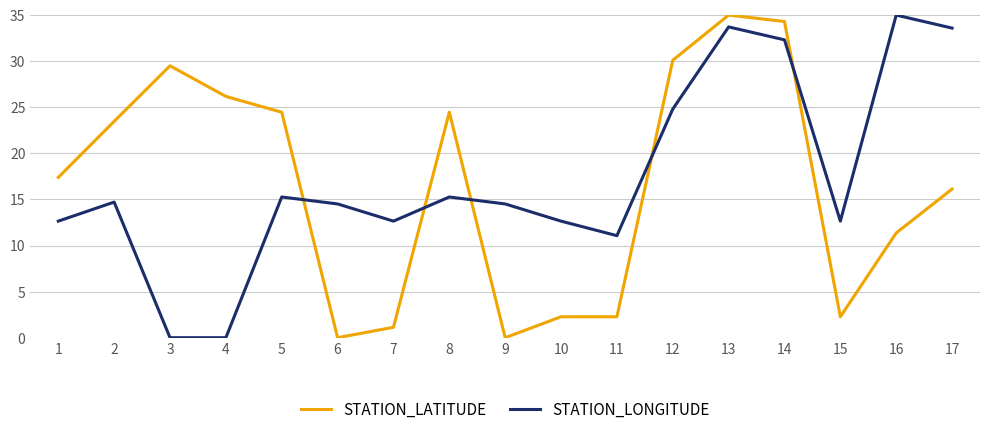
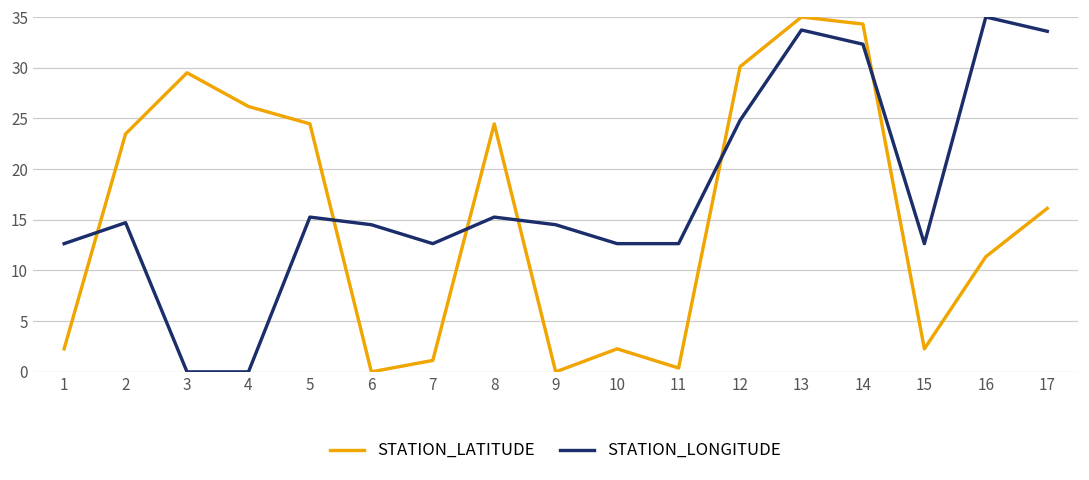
  {
    "STATION_LATITUDE": {
-     "1": 17,
+     "1": 2,
      "2": 23,
      "3": 29,
      "4": 26,
      "5": 24,
      "6": 0,
      "7": 1,
      "8": 24,
      "9": 0,
      "10": 2,
-     "11": 2,
+     "11": 0,
      "12": 30,
      "13": 35,
      "14": 34,
      "15": 2,
      "16": 11,
      "17": 16
    },
    "STATION_LONGITUDE": {
      "1": 13,
      "2": 15,
      "3": 0,
      "4": 0,
      "5": 15,
      "6": 15,
      "7": 13,
      "8": 15,
      "9": 15,
      "10": 13,
-     "11": 11,
+     "11": 13,
      "12": 25,
      "13": 34,
      "14": 32,
      "15": 13,
      "16": 35,
      "17": 34
    }
  }
